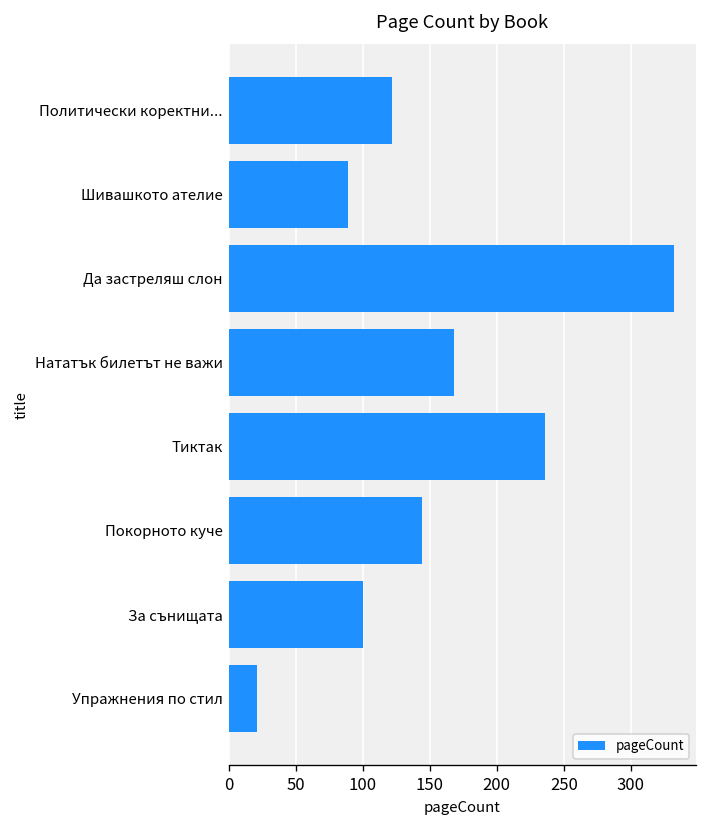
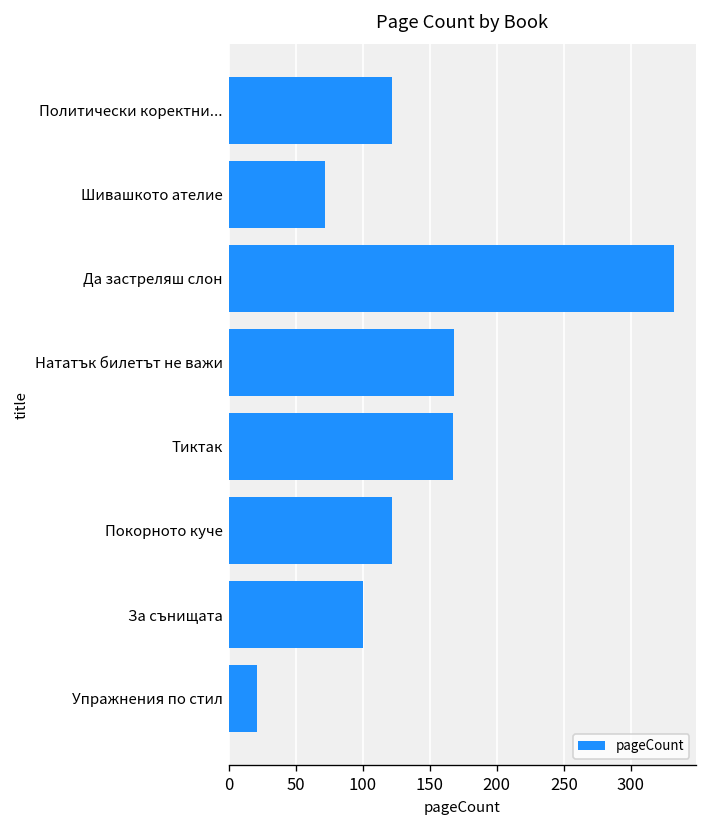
  {
    "Политически коректни...": 122,
-   "Шивашкото ателие": 89,
+   "Шивашкото ателие": 72,
    "Да застреляш слон": 332,
    "Нататък билетът не важи": 168,
-   "Тиктак": 236,
-   "Покорното куче": 144,
+   "Тиктак": 167,
+   "Покорното куче": 122,
    "За сънищата": 100,
    "Упражнения по стил": 21
  }
